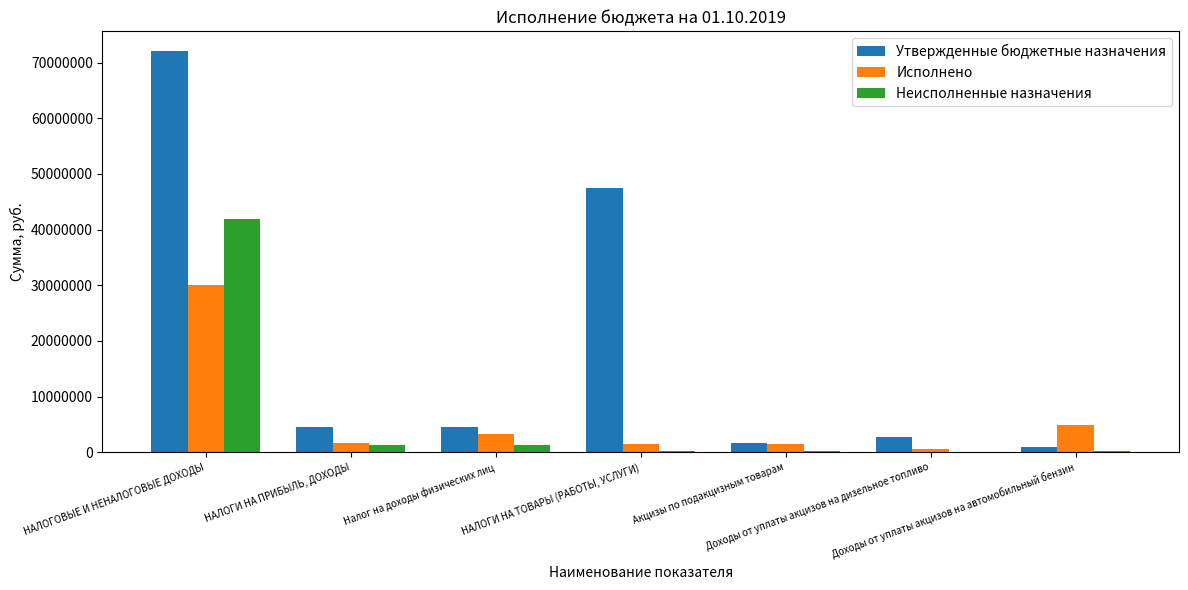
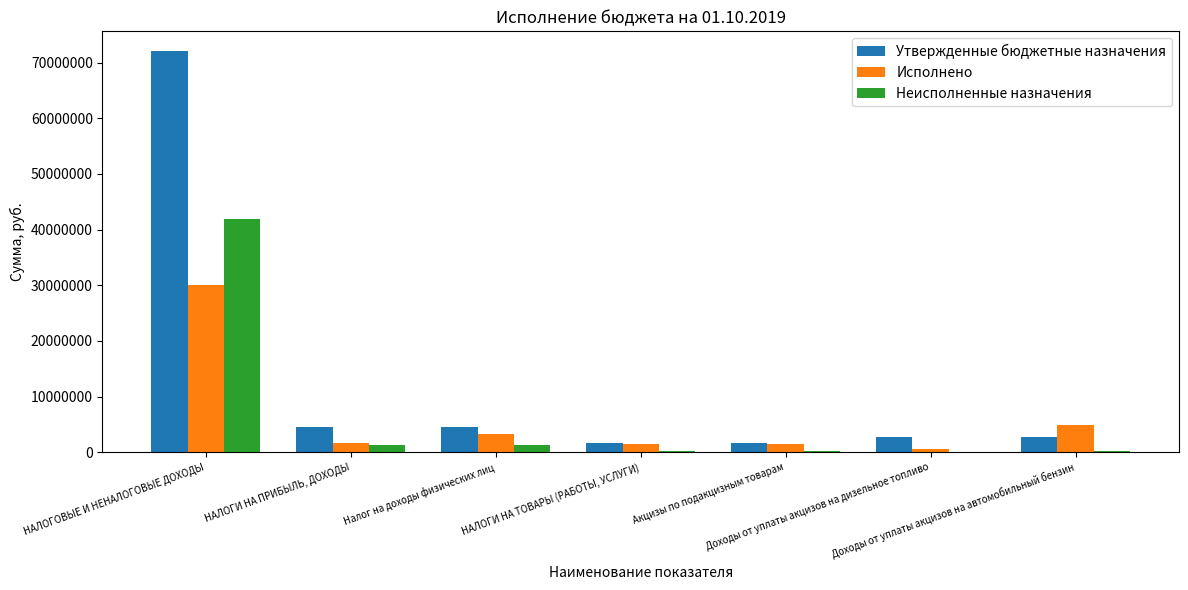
  {
    "Утвержденные бюджетные назначения": {
      "НАЛОГОВЫЕ И НЕНАЛОГОВЫЕ ДОХОДЫ": 72000000,
      "НАЛОГИ НА ПРИБЫЛЬ, ДОХОДЫ": 5000000,
      "Налог на доходы физических лиц": 5000000,
-     "НАЛОГИ НА ТОВАРЫ (РАБОТЫ, УСЛУГИ)": 47000000,
+     "НАЛОГИ НА ТОВАРЫ (РАБОТЫ, УСЛУГИ)": 2000000,
      "Акцизы по подакцизным товарам": 2000000,
      "Доходы от уплаты акцизов на дизельное топливо": 3000000,
-     "Доходы от уплаты акцизов на автомобильный бензин": 1000000
+     "Доходы от уплаты акцизов на автомобильный бензин": 3000000
    },
    "Исполнено": {
      "НАЛОГОВЫЕ И НЕНАЛОГОВЫЕ ДОХОДЫ": 30000000,
      "НАЛОГИ НА ПРИБЫЛЬ, ДОХОДЫ": 2000000,
      "Налог на доходы физических лиц": 3000000,
      "НАЛОГИ НА ТОВАРЫ (РАБОТЫ, УСЛУГИ)": 1000000,
      "Акцизы по подакцизным товарам": 1000000,
      "Доходы от уплаты акцизов на дизельное топливо": 1000000,
      "Доходы от уплаты акцизов на автомобильный бензин": 5000000
    },
    "Неисполненные назначения": {
      "НАЛОГОВЫЕ И НЕНАЛОГОВЫЕ ДОХОДЫ": 42000000,
      "НАЛОГИ НА ПРИБЫЛЬ, ДОХОДЫ": 1000000,
      "Налог на доходы физических лиц": 1000000
    }
  }
